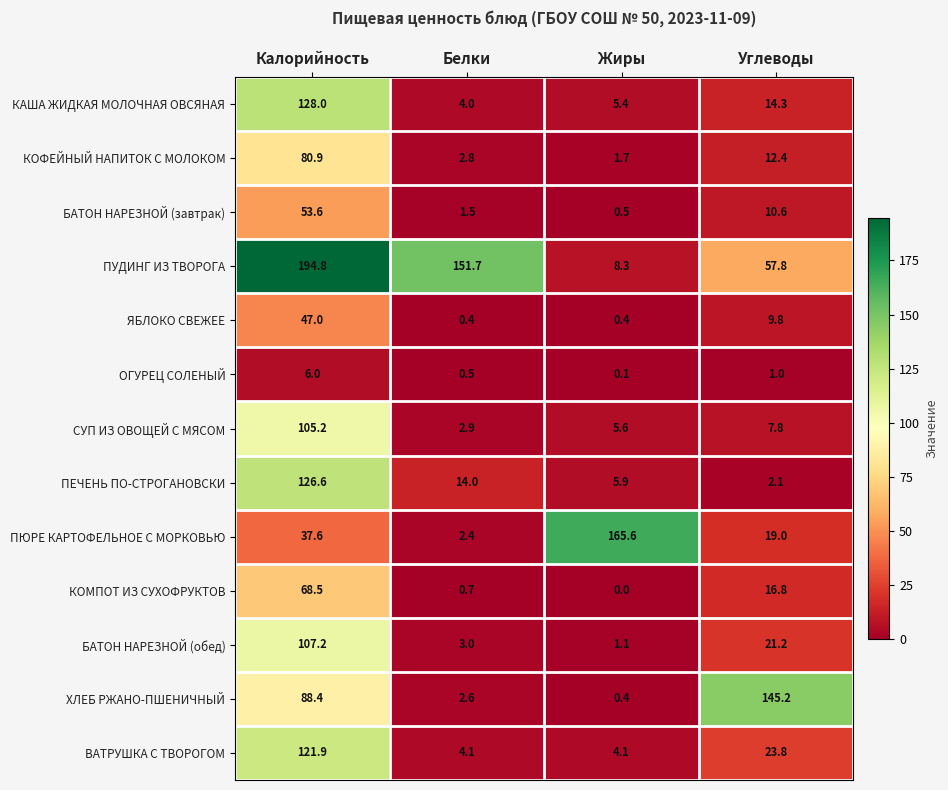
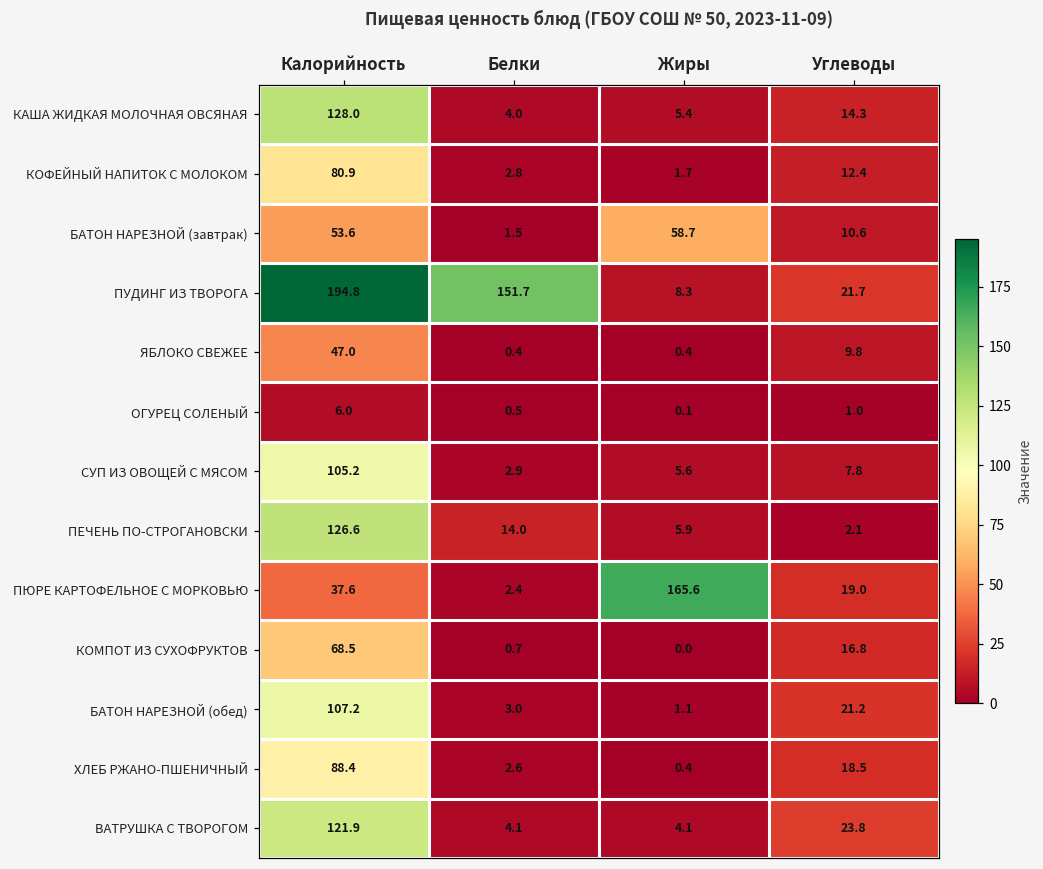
  {
    "КАША ЖИДКАЯ МОЛОЧНАЯ ОВСЯНАЯ": {
      "Калорийность": 128.0,
      "Белки": 4.0,
      "Жиры": 5.4,
      "Углеводы": 14.3
    },
    "КОФЕЙНЫЙ НАПИТОК С МОЛОКОМ": {
      "Калорийность": 80.9,
      "Белки": 2.8,
      "Жиры": 1.7,
      "Углеводы": 12.4
    },
    "БАТОН НАРЕЗНОЙ (завтрак)": {
      "Калорийность": 53.6,
      "Белки": 1.5,
-     "Жиры": 0.5,
+     "Жиры": 58.7,
      "Углеводы": 10.6
    },
    "ПУДИНГ ИЗ ТВОРОГА": {
      "Калорийность": 194.8,
      "Белки": 151.7,
      "Жиры": 8.3,
-     "Углеводы": 57.8
+     "Углеводы": 21.7
    },
    "ЯБЛОКО СВЕЖЕЕ": {
      "Калорийность": 47.0,
      "Белки": 0.4,
      "Жиры": 0.4,
      "Углеводы": 9.8
    },
    "ОГУРЕЦ СОЛЕНЫЙ": {
      "Калорийность": 6.0,
      "Белки": 0.5,
      "Жиры": 0.1,
      "Углеводы": 1.0
    },
    "СУП ИЗ ОВОЩЕЙ С МЯСОМ": {
      "Калорийность": 105.2,
      "Белки": 2.9,
      "Жиры": 5.6,
      "Углеводы": 7.8
    },
    "ПЕЧЕНЬ ПО-СТРОГАНОВСКИ": {
      "Калорийность": 126.6,
      "Белки": 14.0,
      "Жиры": 5.9,
      "Углеводы": 2.1
    },
    "ПЮРЕ КАРТОФЕЛЬНОЕ С МОРКОВЬЮ": {
      "Калорийность": 37.6,
      "Белки": 2.4,
      "Жиры": 165.6,
      "Углеводы": 19.0
    },
    "КОМПОТ ИЗ СУХОФРУКТОВ": {
      "Калорийность": 68.5,
      "Белки": 0.7,
      "Жиры": 0.0,
      "Углеводы": 16.8
    },
    "БАТОН НАРЕЗНОЙ (обед)": {
      "Калорийность": 107.2,
      "Белки": 3.0,
      "Жиры": 1.1,
      "Углеводы": 21.2
    },
    "ХЛЕБ РЖАНО-ПШЕНИЧНЫЙ": {
      "Калорийность": 88.4,
      "Белки": 2.6,
      "Жиры": 0.4,
-     "Углеводы": 145.2
+     "Углеводы": 18.5
    },
    "ВАТРУШКА С ТВОРОГОМ": {
      "Калорийность": 121.9,
      "Белки": 4.1,
      "Жиры": 4.1,
      "Углеводы": 23.8
    }
  }
